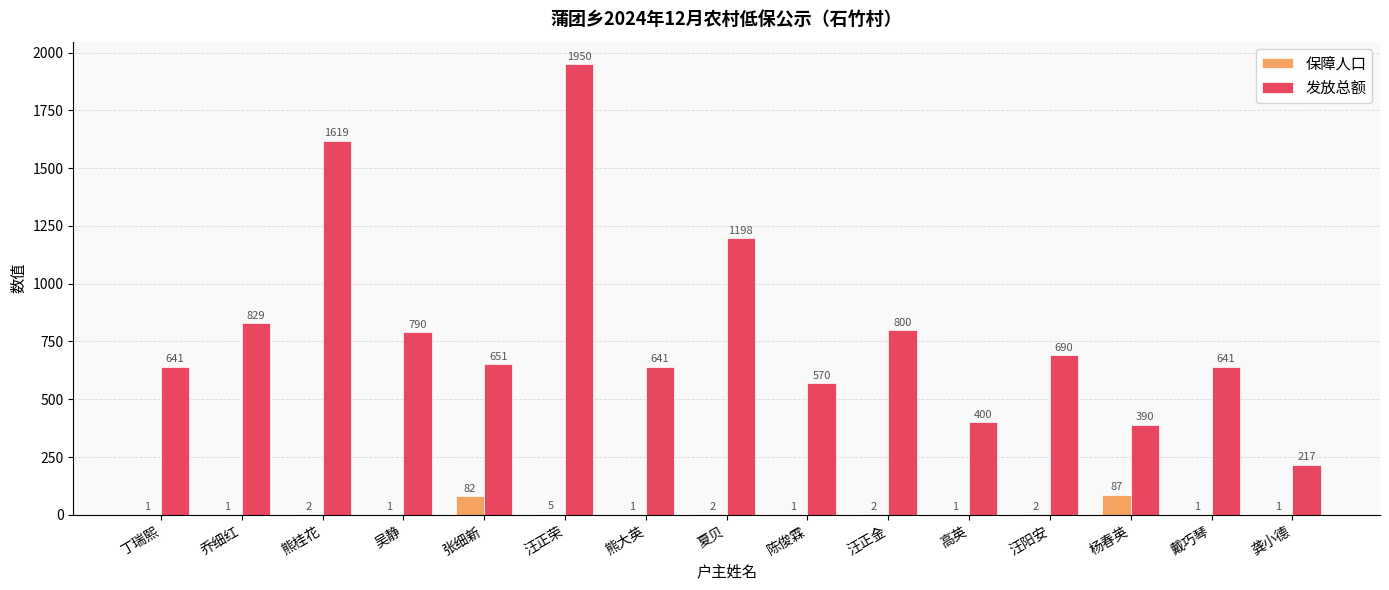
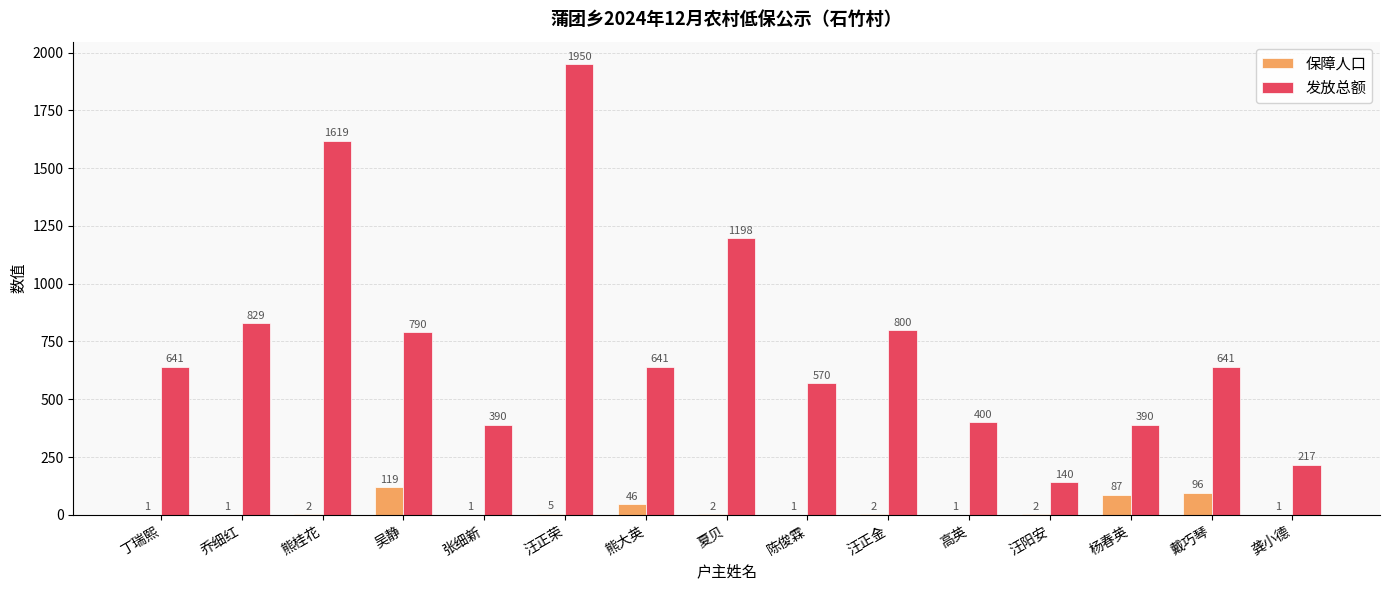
  {
    "保障人口": {
      "丁瑞熙": 1,
      "乔细红": 1,
      "熊桂花": 2,
-     "吴静": 1,
-     "张细新": 82,
+     "吴静": 119,
+     "张细新": 1,
      "汪正荣": 5,
-     "熊大英": 1,
+     "熊大英": 46,
      "夏贝": 2,
      "陈俊霖": 1,
      "汪正金": 2,
      "高英": 1,
      "汪阳安": 2,
      "杨春英": 87,
-     "戴巧琴": 1,
+     "戴巧琴": 96,
      "龚小德": 1
    },
    "发放总额": {
      "丁瑞熙": 641,
      "乔细红": 829,
      "熊桂花": 1619,
      "吴静": 790,
-     "张细新": 651,
+     "张细新": 390,
      "汪正荣": 1950,
      "熊大英": 641,
      "夏贝": 1198,
      "陈俊霖": 570,
      "汪正金": 800,
      "高英": 400,
-     "汪阳安": 690,
+     "汪阳安": 140,
      "杨春英": 390,
      "戴巧琴": 641,
      "龚小德": 217
    }
  }
